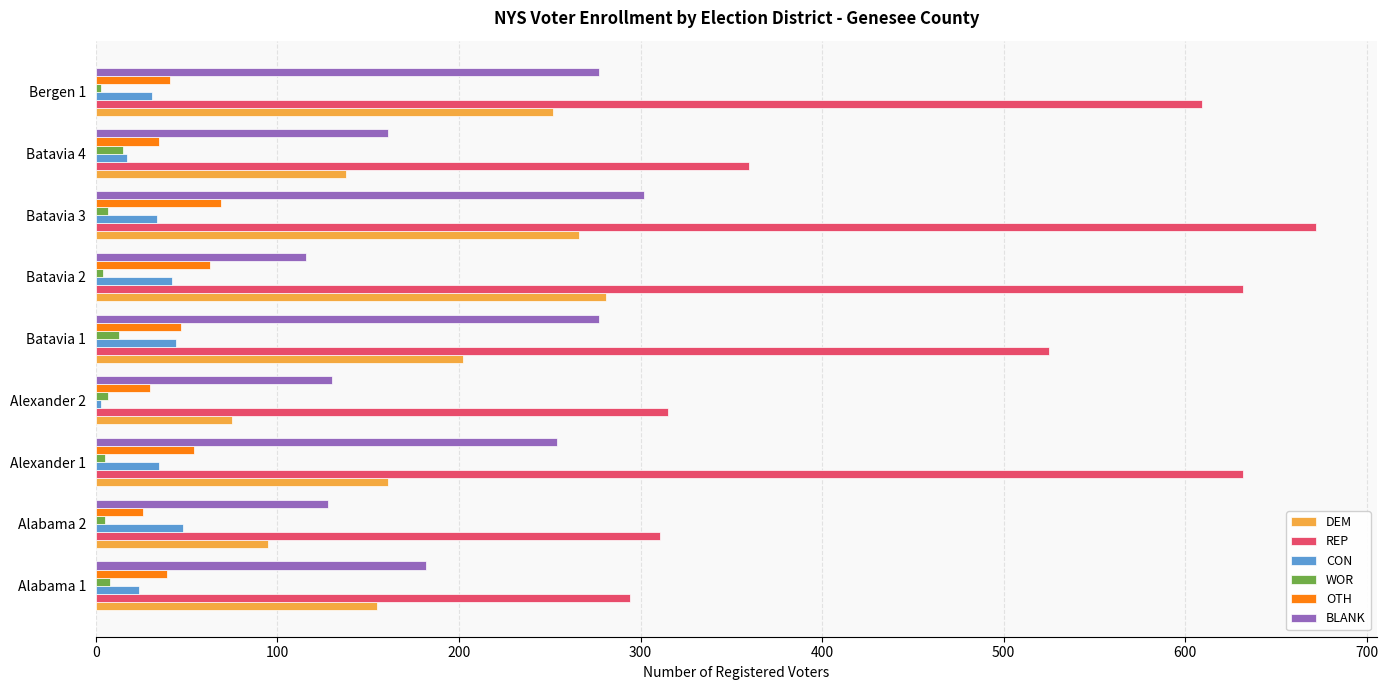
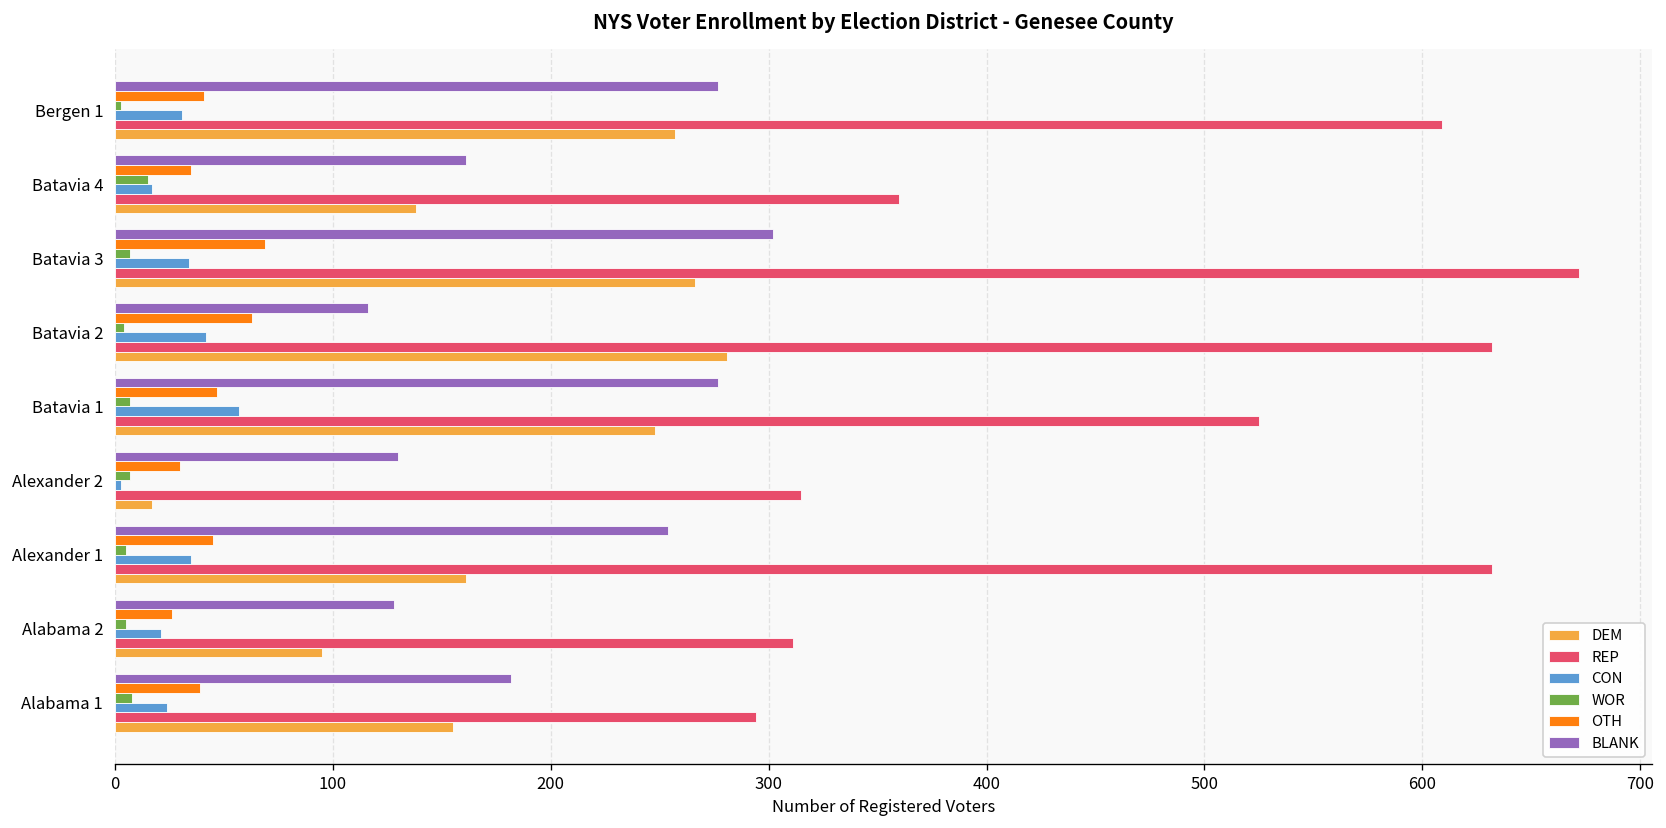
  {
    "DEM": {
-     "Bergen 1": 252,
+     "Bergen 1": 257,
      "Batavia 4": 138,
      "Batavia 3": 266,
      "Batavia 2": 281,
-     "Batavia 1": 202,
-     "Alexander 2": 75,
+     "Batavia 1": 248,
+     "Alexander 2": 17,
      "Alexander 1": 161,
      "Alabama 2": 95,
      "Alabama 1": 155
    },
    "REP": {
      "Bergen 1": 609,
      "Batavia 4": 360,
      "Batavia 3": 672,
      "Batavia 2": 632,
      "Batavia 1": 525,
      "Alexander 2": 315,
      "Alexander 1": 632,
      "Alabama 2": 311,
      "Alabama 1": 294
    },
    "CON": {
      "Bergen 1": 31,
      "Batavia 4": 17,
      "Batavia 3": 34,
      "Batavia 2": 42,
-     "Batavia 1": 44,
+     "Batavia 1": 57,
      "Alexander 2": 3,
      "Alexander 1": 35,
-     "Alabama 2": 48,
+     "Alabama 2": 21,
      "Alabama 1": 24
    },
    "WOR": {
      "Bergen 1": 3,
      "Batavia 4": 15,
      "Batavia 3": 7,
      "Batavia 2": 4,
-     "Batavia 1": 13,
+     "Batavia 1": 7,
      "Alexander 2": 7,
      "Alexander 1": 5,
      "Alabama 2": 5,
      "Alabama 1": 8
    },
    "OTH": {
      "Bergen 1": 41,
      "Batavia 4": 35,
      "Batavia 3": 69,
      "Batavia 2": 63,
      "Batavia 1": 47,
      "Alexander 2": 30,
-     "Alexander 1": 54,
+     "Alexander 1": 45,
      "Alabama 2": 26,
      "Alabama 1": 39
    },
    "BLANK": {
      "Bergen 1": 277,
      "Batavia 4": 161,
      "Batavia 3": 302,
      "Batavia 2": 116,
      "Batavia 1": 277,
      "Alexander 2": 130,
      "Alexander 1": 254,
      "Alabama 2": 128,
      "Alabama 1": 182
    }
  }
